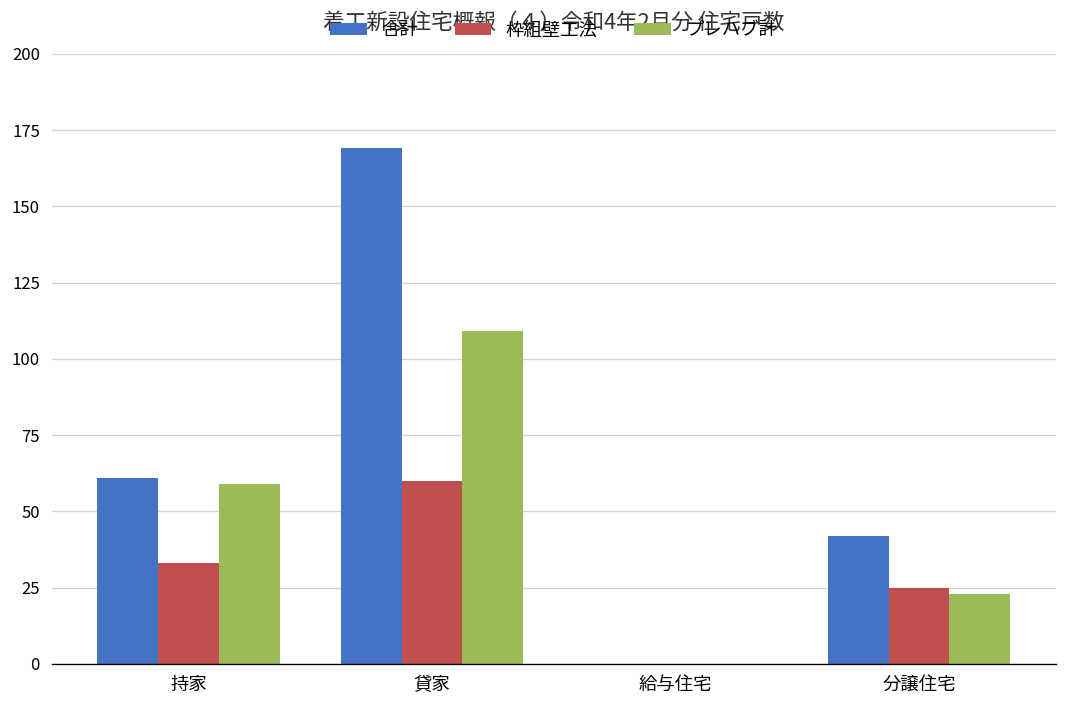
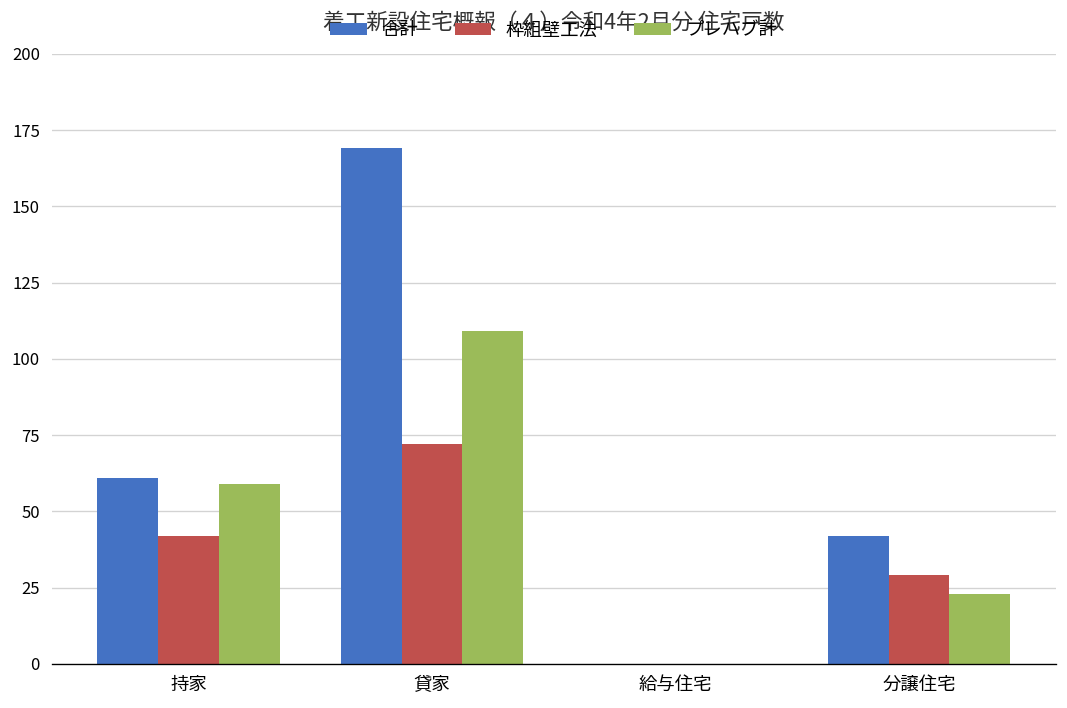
  {
    "合計": {
      "持家": 61,
      "貸家": 169,
      "給与住宅": 0,
      "分譲住宅": 42
    },
    "枠組壁工法": {
-     "持家": 33,
-     "貸家": 60,
+     "持家": 42,
+     "貸家": 72,
      "給与住宅": 0,
-     "分譲住宅": 25
+     "分譲住宅": 29
    },
    "プレハブ計": {
      "持家": 59,
      "貸家": 109,
      "給与住宅": 0,
      "分譲住宅": 23
    }
  }
